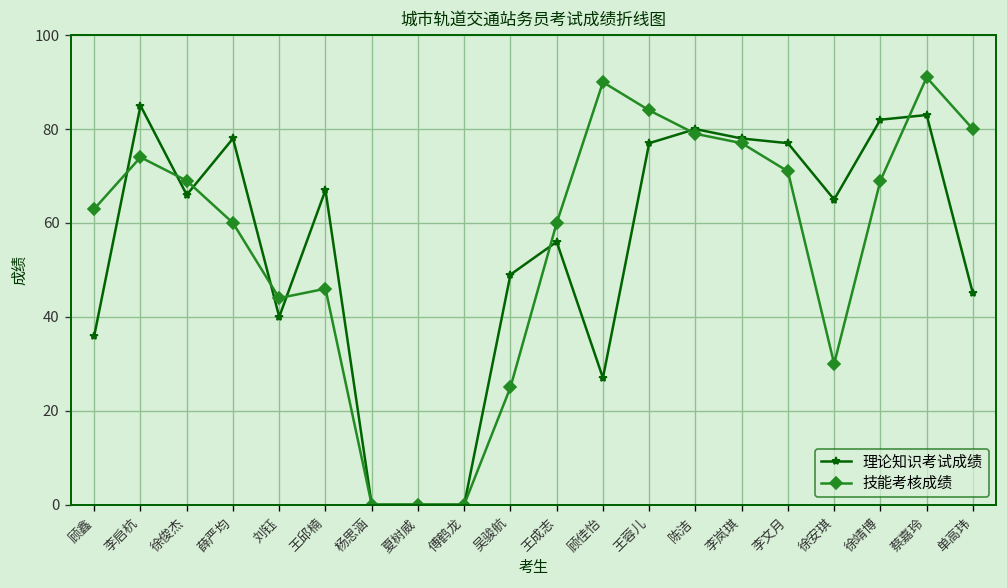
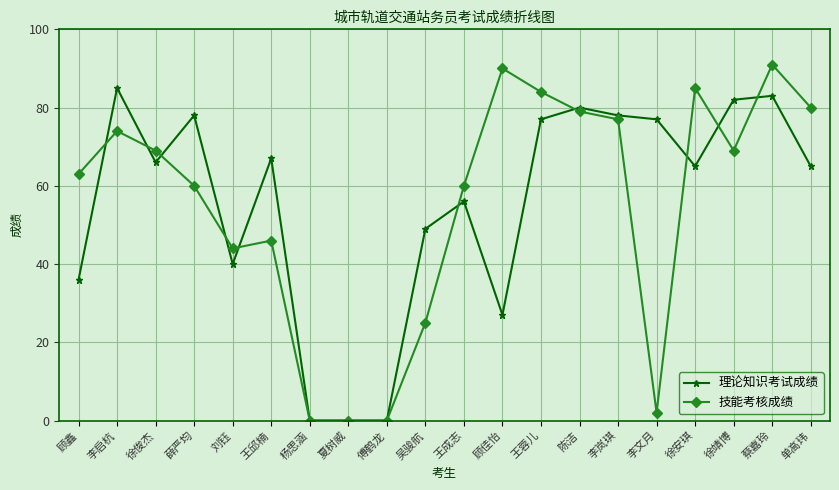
  {
    "理论知识考试成绩": {
      "顾鑫": 36,
      "李启杭": 85,
      "徐俊杰": 66,
      "薛严均": 78,
      "刘钰": 40,
      "王邱楠": 67,
      "吴骏航": 49,
      "王成志": 56,
      "顾佳怡": 27,
      "王蓉儿": 77,
      "陈洁": 80,
      "李岚琪": 78,
      "李文月": 77,
      "徐安琪": 65,
      "徐靖博": 82,
      "蔡嘉玲": 83,
-     "单高玮": 45
+     "单高玮": 65
    },
    "技能考核成绩": {
      "顾鑫": 63,
      "李启杭": 74,
      "徐俊杰": 69,
      "薛严均": 60,
      "刘钰": 44,
      "王邱楠": 46,
      "吴骏航": 25,
      "王成志": 60,
      "顾佳怡": 90,
      "王蓉儿": 84,
      "陈洁": 79,
      "李岚琪": 77,
-     "李文月": 71,
-     "徐安琪": 30,
+     "李文月": 2,
+     "徐安琪": 85,
      "徐靖博": 69,
      "蔡嘉玲": 91,
      "单高玮": 80
    }
  }
